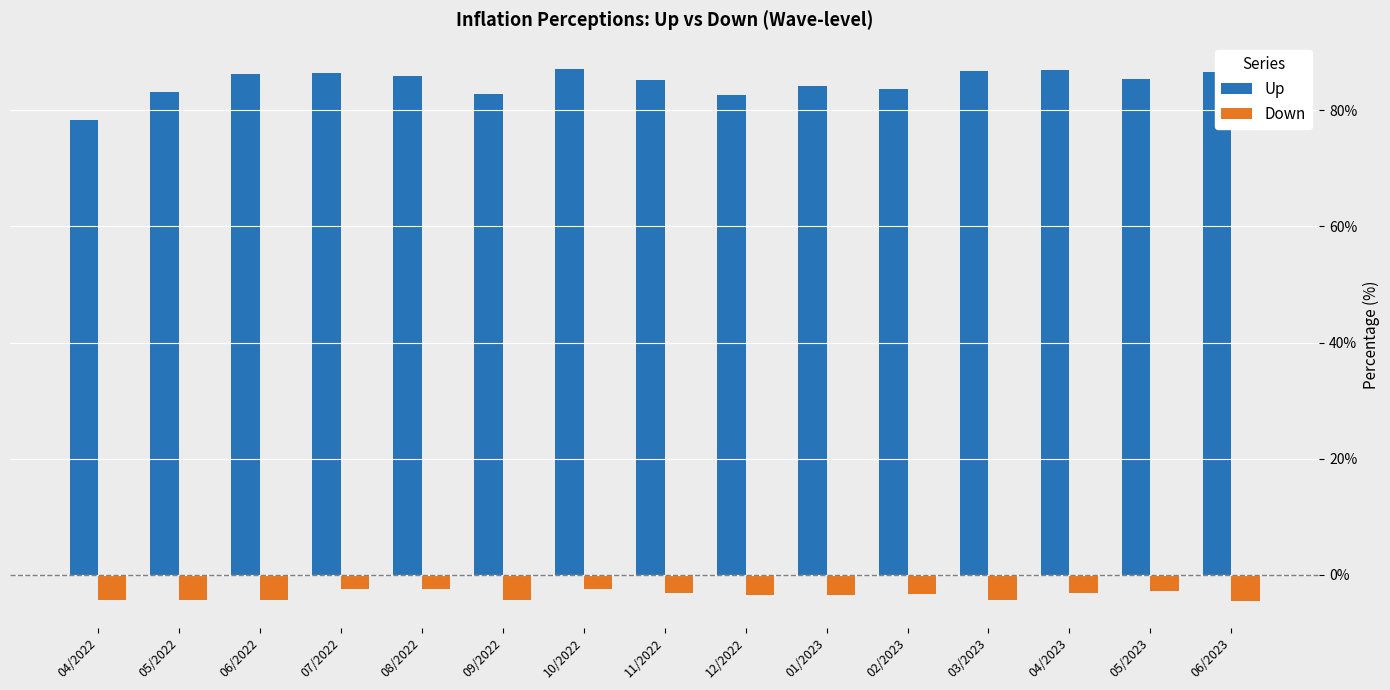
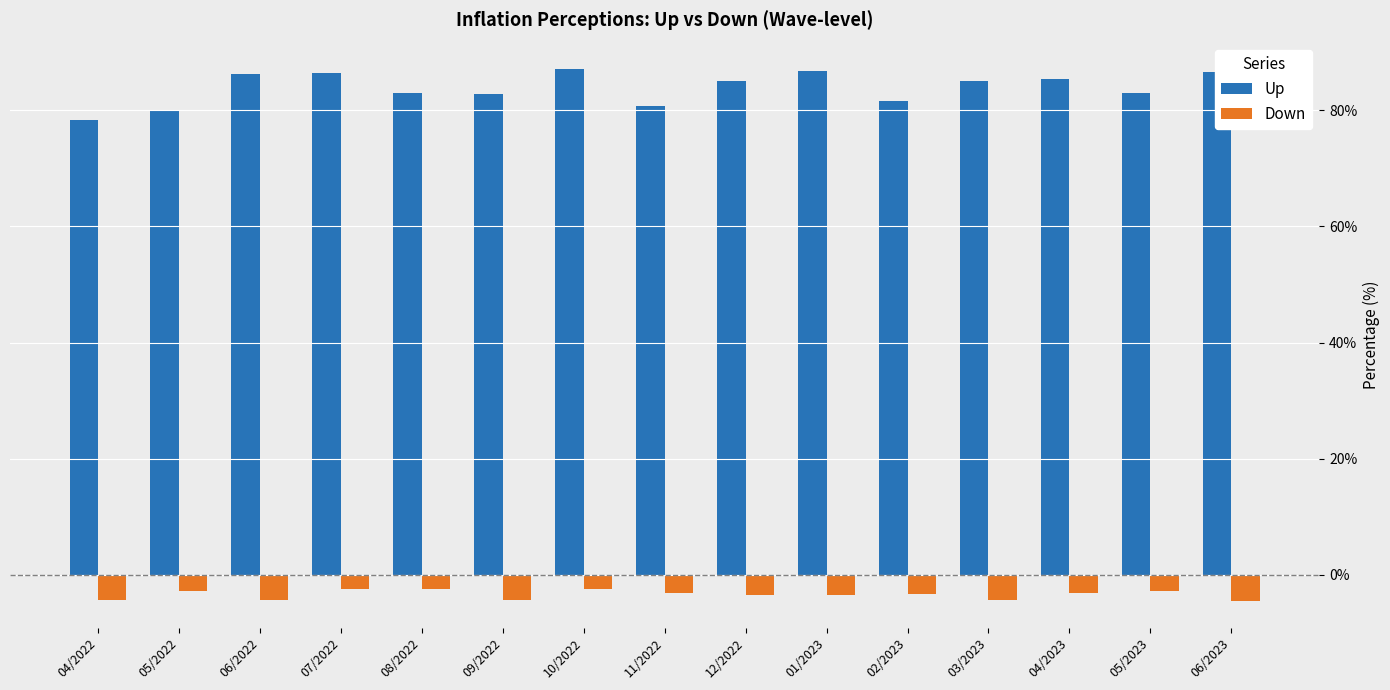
  {
    "Up": {
      "04/2022": "78%",
-     "05/2022": "83%",
+     "05/2022": "80%",
      "06/2022": "86%",
      "07/2022": "86%",
-     "08/2022": "86%",
+     "08/2022": "83%",
      "09/2022": "83%",
      "10/2022": "87%",
-     "11/2022": "85%",
-     "12/2022": "83%",
-     "01/2023": "84%",
-     "02/2023": "84%",
-     "03/2023": "87%",
-     "04/2023": "87%",
-     "05/2023": "86%"
+     "11/2022": "81%",
+     "12/2022": "85%",
+     "01/2023": "87%",
+     "02/2023": "82%",
+     "03/2023": "85%",
+     "04/2023": "86%",
+     "05/2023": "83%"
    },
    "Down": {
      "04/2022": "-4%",
-     "05/2022": "-4%",
+     "05/2022": "-3%",
      "06/2022": "-4%",
      "07/2022": "-2%",
      "08/2022": "-3%",
      "09/2022": "-4%",
      "10/2022": "-3%",
      "11/2022": "-3%",
      "12/2022": "-4%",
      "01/2023": "-4%",
      "02/2023": "-3%",
      "03/2023": "-4%",
      "04/2023": "-3%",
      "05/2023": "-3%",
      "06/2023": "-5%"
    }
  }
